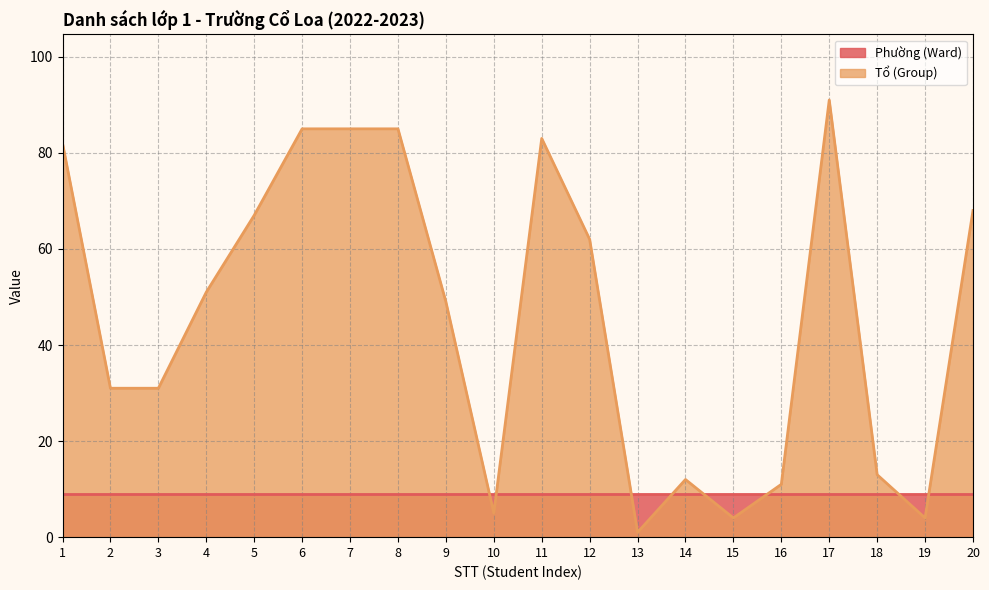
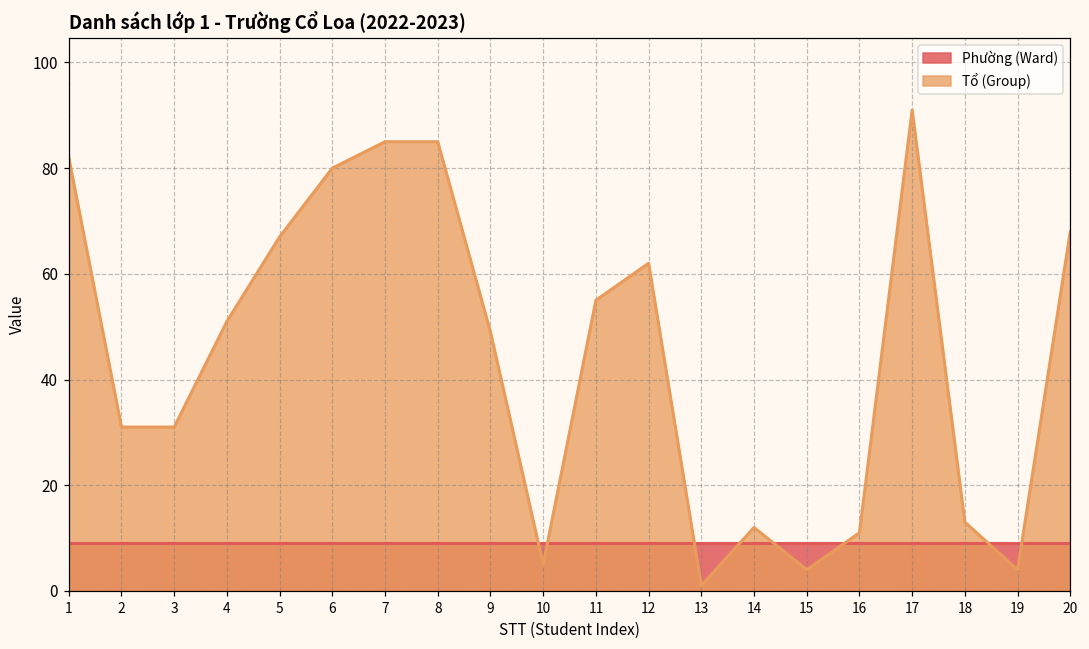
  {
    "Phường (Ward)": {
      "1": 9,
      "2": 9,
      "3": 9,
      "4": 9,
      "5": 9,
      "6": 9,
      "7": 9,
      "8": 9,
      "9": 9,
      "10": 9,
      "11": 9,
      "12": 9,
      "13": 9,
      "14": 9,
      "15": 9,
      "16": 9,
      "17": 9,
      "18": 9,
      "19": 9,
      "20": 9
    },
    "Tổ (Group)": {
      "1": 82,
      "2": 31,
      "3": 31,
      "4": 51,
      "5": 67,
-     "6": 85,
+     "6": 80,
      "7": 85,
      "8": 85,
      "9": 49,
      "10": 5,
-     "11": 83,
+     "11": 55,
      "12": 62,
      "13": 1,
      "14": 12,
      "15": 4,
      "16": 11,
      "17": 91,
      "18": 13,
      "19": 4,
      "20": 68
    }
  }
